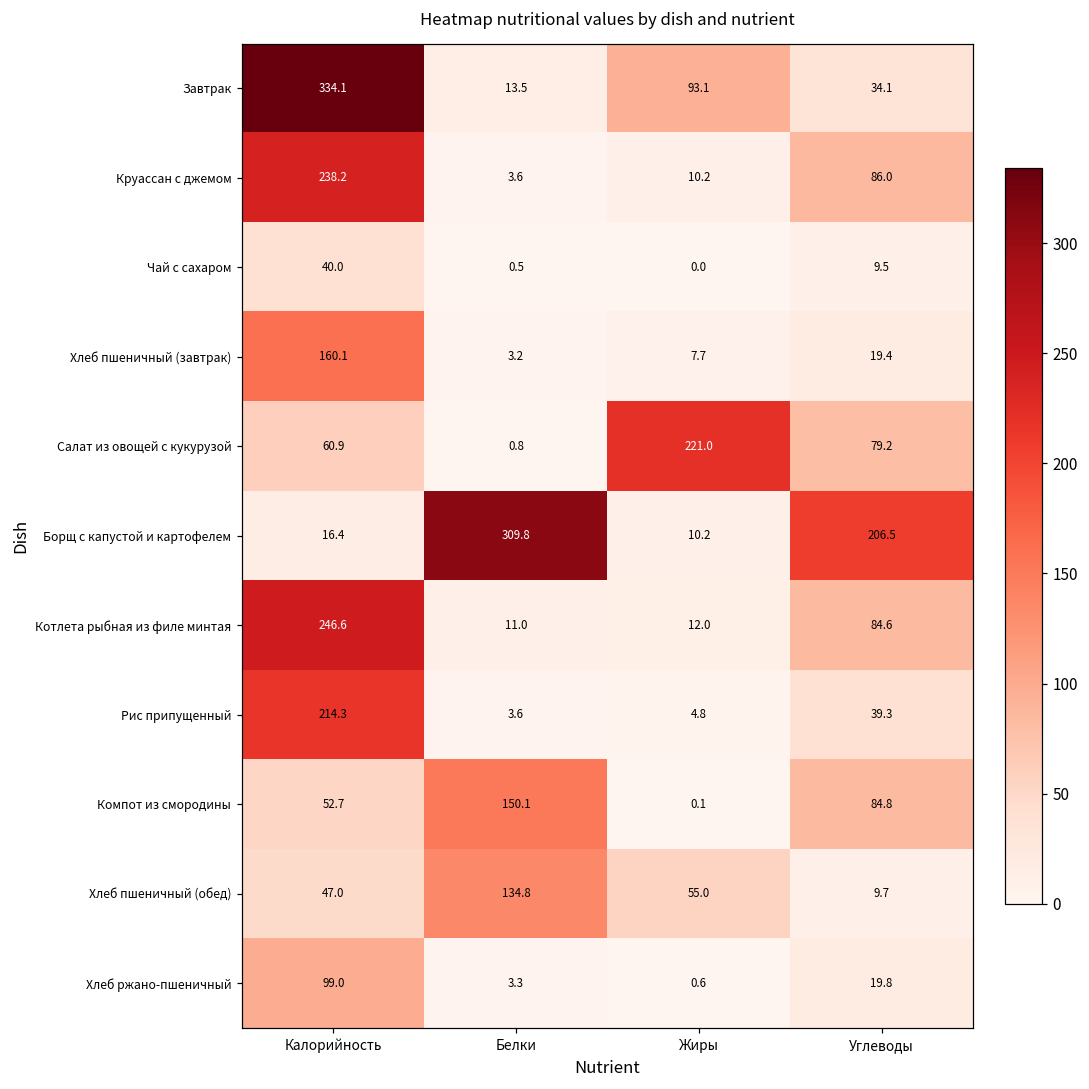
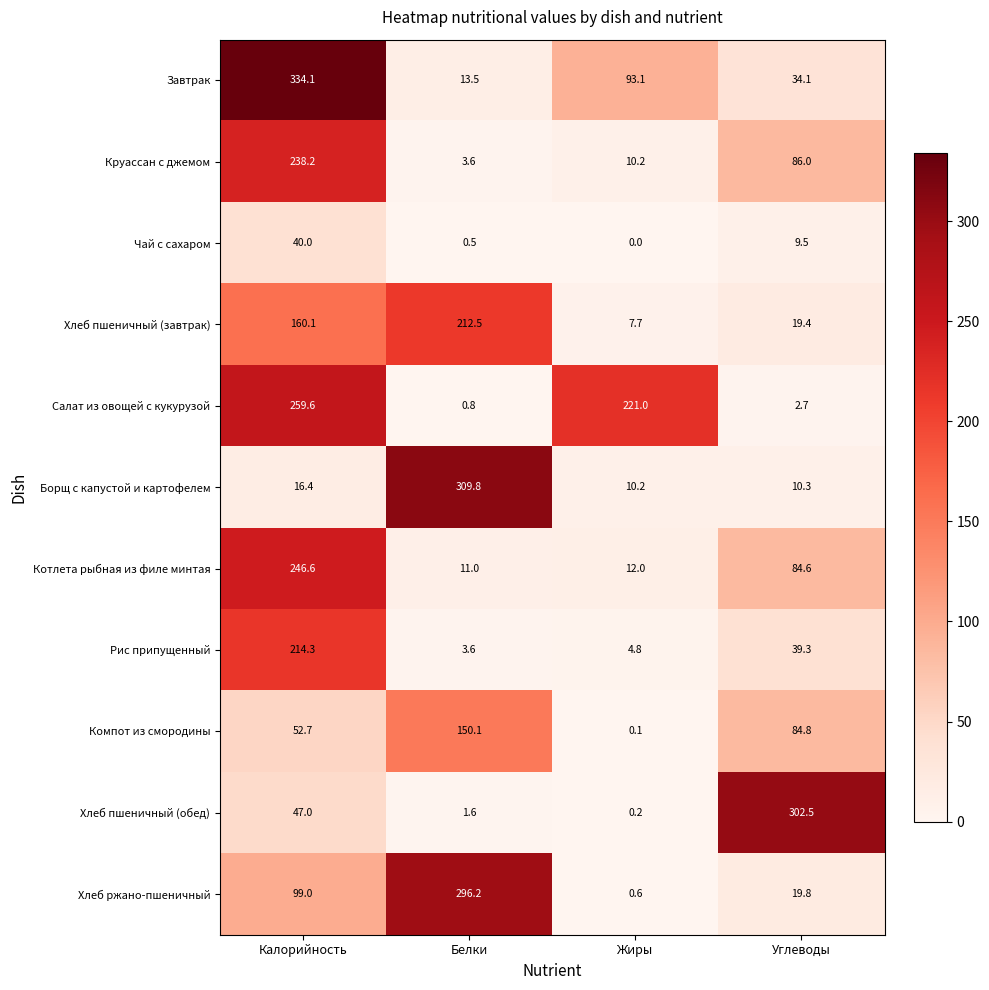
  {
    "Завтрак": {
      "Калорийность": 334.1,
      "Белки": 13.5,
      "Жиры": 93.1,
      "Углеводы": 34.1
    },
    "Круассан с джемом": {
      "Калорийность": 238.2,
      "Белки": 3.6,
      "Жиры": 10.2,
      "Углеводы": 86.0
    },
    "Чай с сахаром": {
      "Калорийность": 40.0,
      "Белки": 0.5,
      "Жиры": 0.0,
      "Углеводы": 9.5
    },
    "Хлеб пшеничный (завтрак)": {
      "Калорийность": 160.1,
-     "Белки": 3.2,
+     "Белки": 212.5,
      "Жиры": 7.7,
      "Углеводы": 19.4
    },
    "Салат из овощей с кукурузой": {
-     "Калорийность": 60.9,
+     "Калорийность": 259.6,
      "Белки": 0.8,
      "Жиры": 221.0,
-     "Углеводы": 79.2
+     "Углеводы": 2.7
    },
    "Борщ с капустой и картофелем": {
      "Калорийность": 16.4,
      "Белки": 309.8,
      "Жиры": 10.2,
-     "Углеводы": 206.5
+     "Углеводы": 10.3
    },
    "Котлета рыбная из филе минтая": {
      "Калорийность": 246.6,
      "Белки": 11.0,
      "Жиры": 12.0,
      "Углеводы": 84.6
    },
    "Рис припущенный": {
      "Калорийность": 214.3,
      "Белки": 3.6,
      "Жиры": 4.8,
      "Углеводы": 39.3
    },
    "Компот из смородины": {
      "Калорийность": 52.7,
      "Белки": 150.1,
      "Жиры": 0.1,
      "Углеводы": 84.8
    },
    "Хлеб пшеничный (обед)": {
      "Калорийность": 47.0,
-     "Белки": 134.8,
-     "Жиры": 55.0,
-     "Углеводы": 9.7
+     "Белки": 1.6,
+     "Жиры": 0.2,
+     "Углеводы": 302.5
    },
    "Хлеб ржано-пшеничный": {
      "Калорийность": 99.0,
-     "Белки": 3.3,
+     "Белки": 296.2,
      "Жиры": 0.6,
      "Углеводы": 19.8
    }
  }
